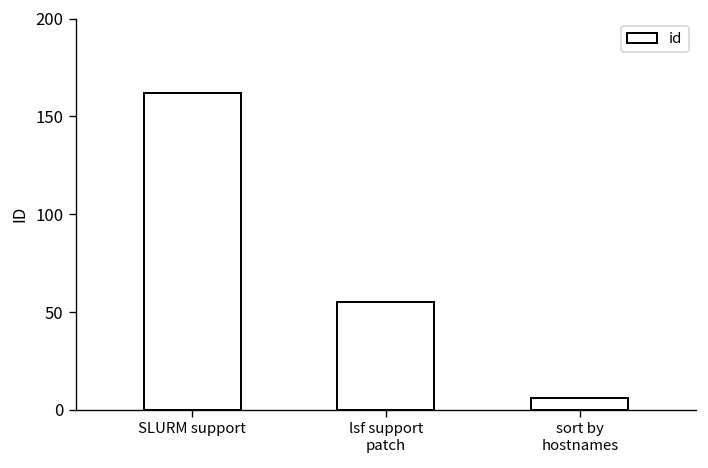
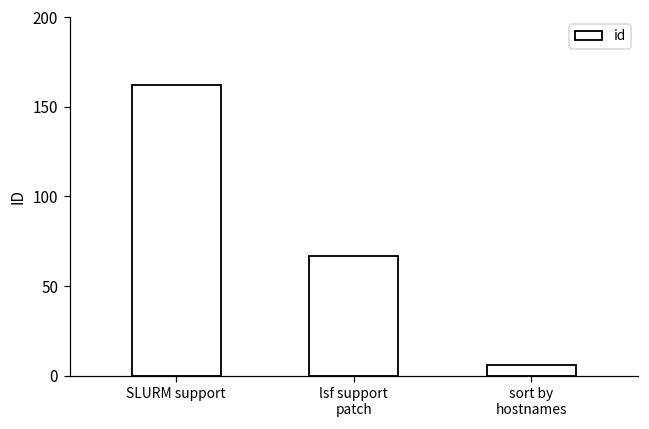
  {
    "SLURM support": 162,
-   "lsf support patch": 55,
+   "lsf support patch": 67,
    "sort by hostnames": 6
  }
